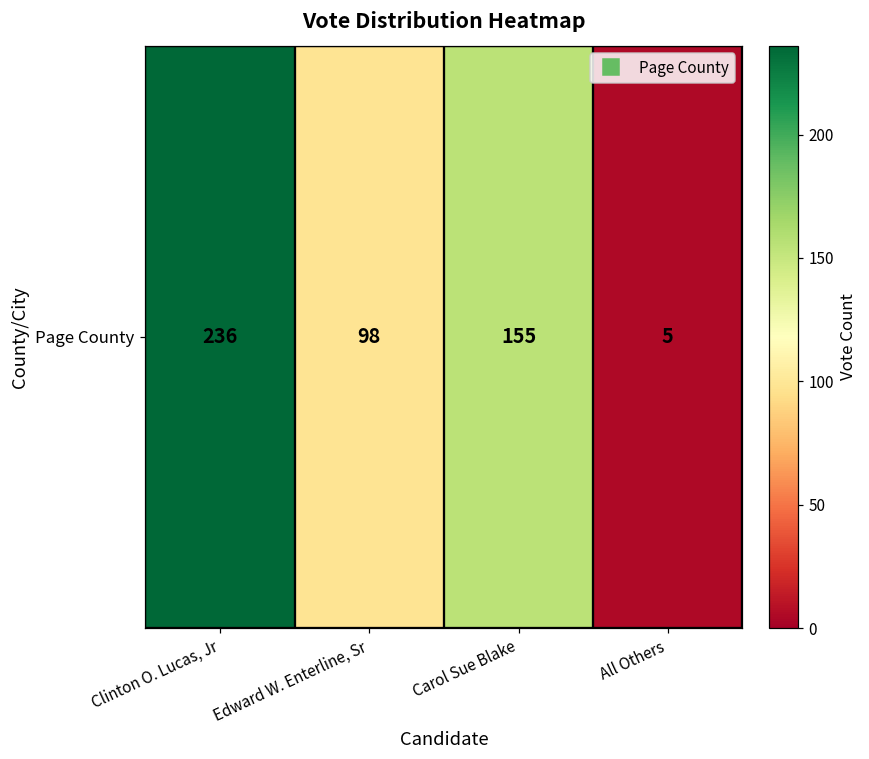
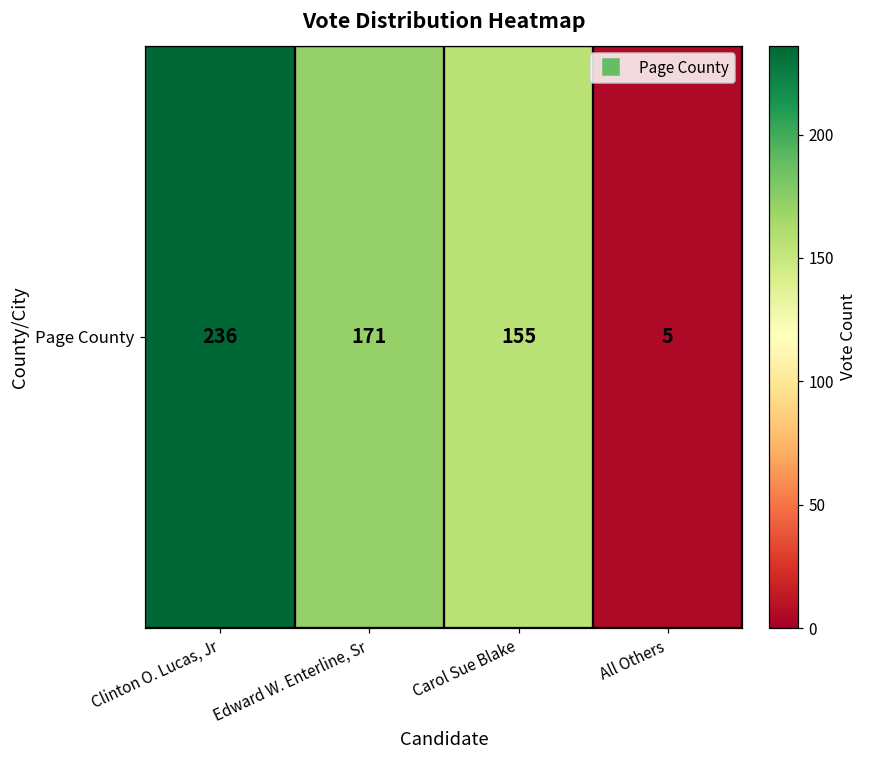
  {
    "Page County": {
      "Clinton O. Lucas, Jr": 236,
-     "Edward W. Enterline, Sr": 98,
+     "Edward W. Enterline, Sr": 171,
      "Carol Sue Blake": 155,
      "All Others": 5
    }
  }
